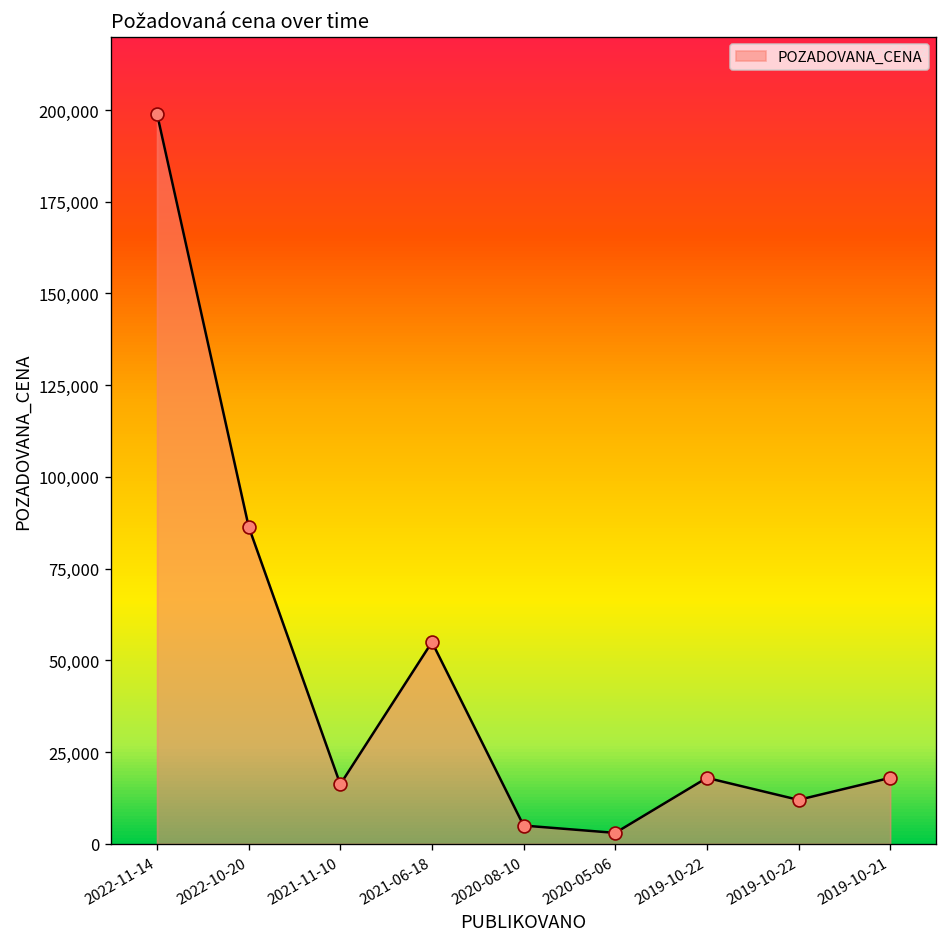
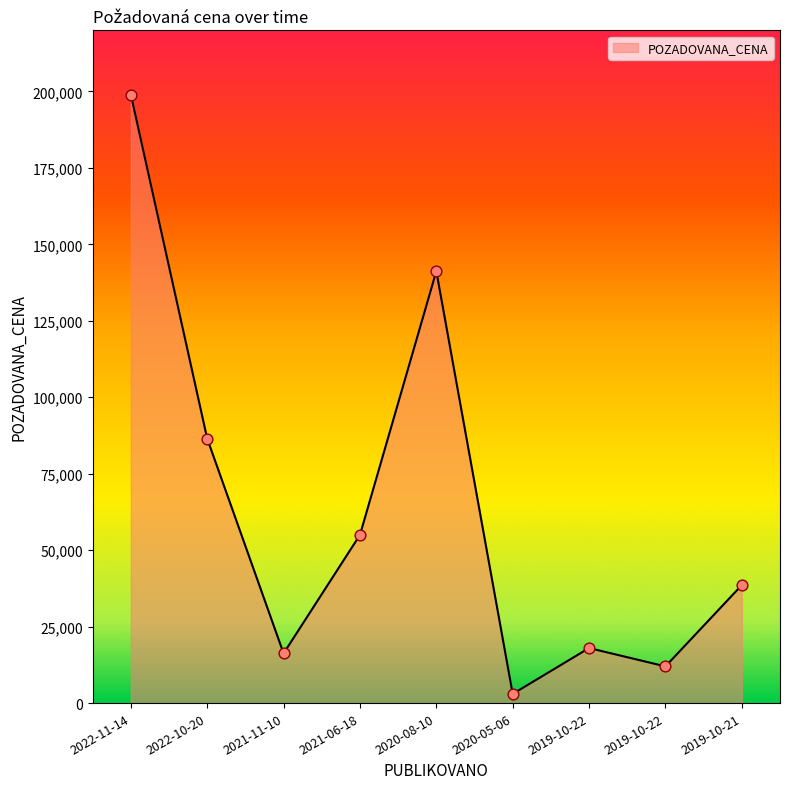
  {
    "2022-11-14": "199,000",
    "2022-10-20": "86,000",
    "2021-11-10": "16,000",
    "2021-06-18": "55,000",
-   "2020-08-10": "5,000",
+   "2020-08-10": "141,000",
    "2020-05-06": "3,000",
-   "2019-10-21": "18,000"
+   "2019-10-21": "39,000"
  }
